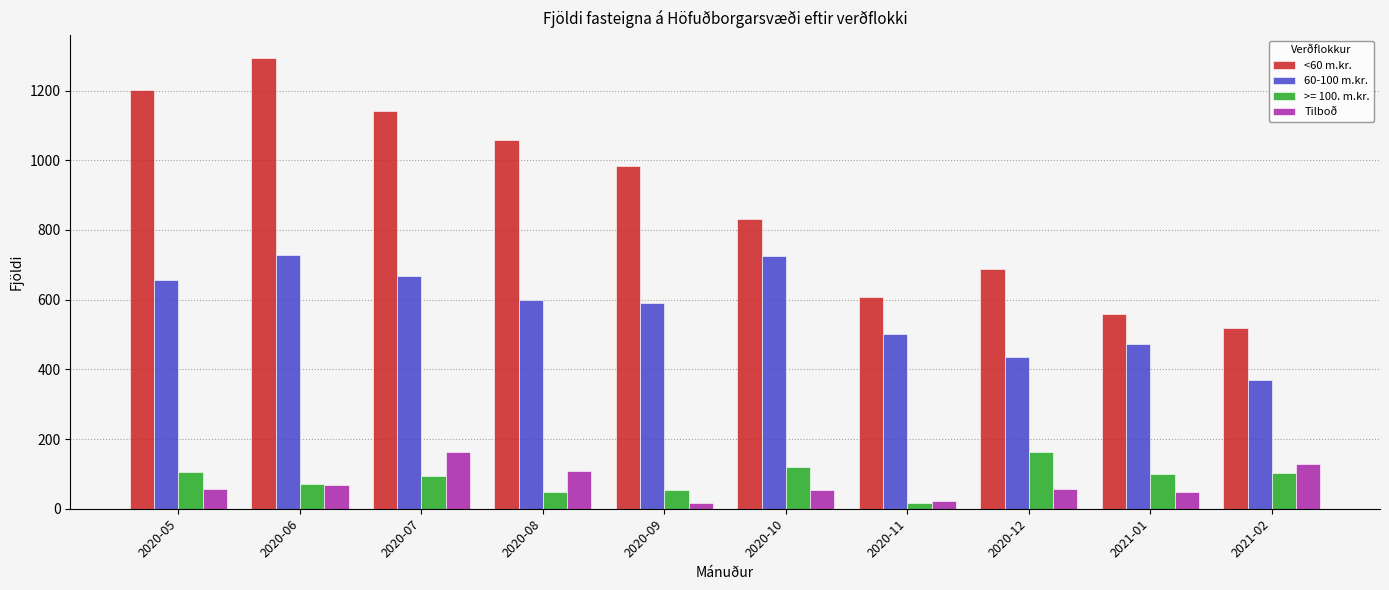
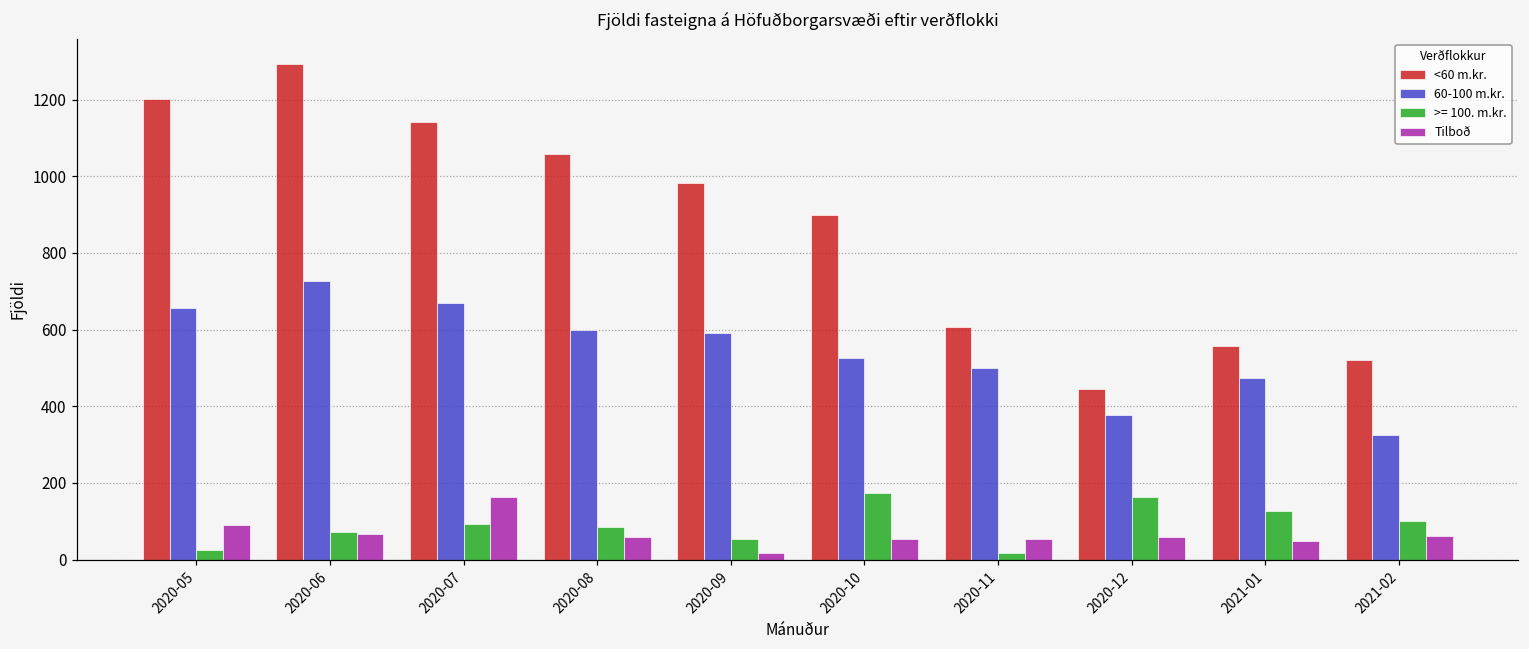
  {
    "<60 m.kr.": {
      "2020-05": 1200,
      "2020-06": 1290,
      "2020-07": 1140,
      "2020-08": 1060,
      "2020-09": 980,
-     "2020-10": 830,
+     "2020-10": 900,
      "2020-11": 610,
-     "2020-12": 690,
+     "2020-12": 440,
      "2021-01": 560,
      "2021-02": 520
    },
    "60-100 m.kr.": {
      "2020-05": 660,
      "2020-06": 730,
      "2020-07": 670,
      "2020-08": 600,
      "2020-09": 590,
-     "2020-10": 730,
+     "2020-10": 530,
      "2020-11": 500,
-     "2020-12": 430,
+     "2020-12": 380,
      "2021-01": 470,
-     "2021-02": 370
+     "2021-02": 330
    },
    ">= 100. m.kr.": {
-     "2020-05": 100,
+     "2020-05": 30,
      "2020-06": 70,
      "2020-07": 90,
-     "2020-08": 50,
+     "2020-08": 80,
      "2020-09": 50,
-     "2020-10": 120,
+     "2020-10": 170,
      "2020-11": 20,
      "2020-12": 160,
-     "2021-01": 100,
+     "2021-01": 130,
      "2021-02": 100
    },
    "Tilboð": {
-     "2020-05": 60,
+     "2020-05": 90,
      "2020-06": 70,
      "2020-07": 160,
-     "2020-08": 110,
+     "2020-08": 60,
      "2020-09": 20,
      "2020-10": 60,
-     "2020-11": 20,
+     "2020-11": 60,
      "2020-12": 60,
      "2021-01": 50,
-     "2021-02": 130
+     "2021-02": 60
    }
  }
